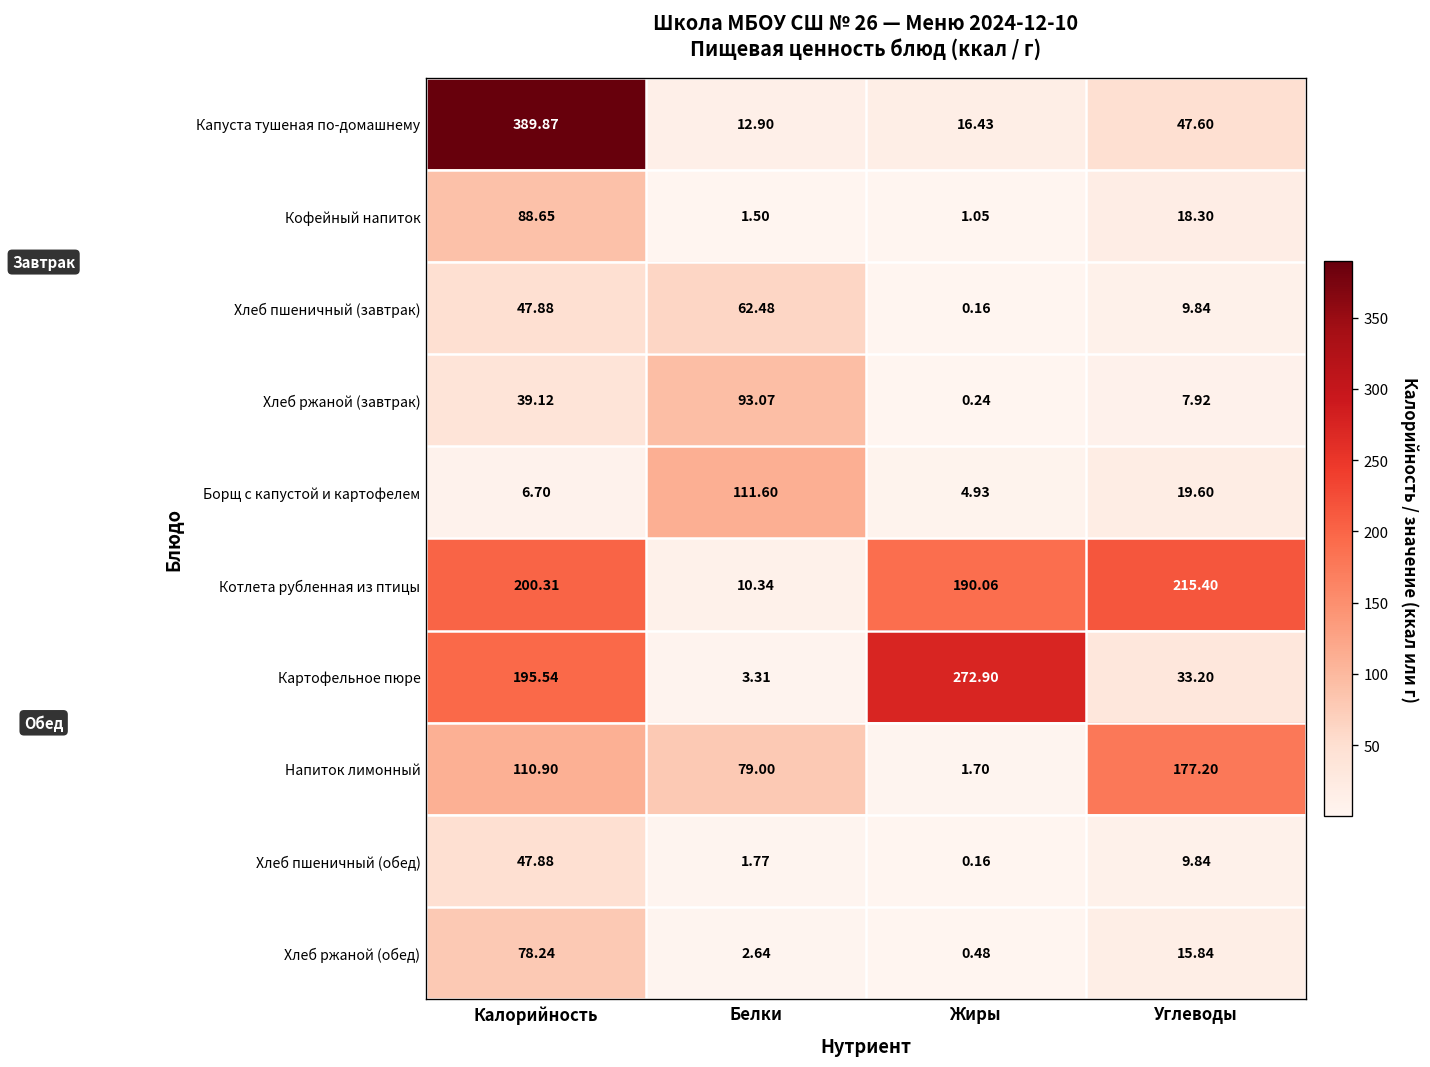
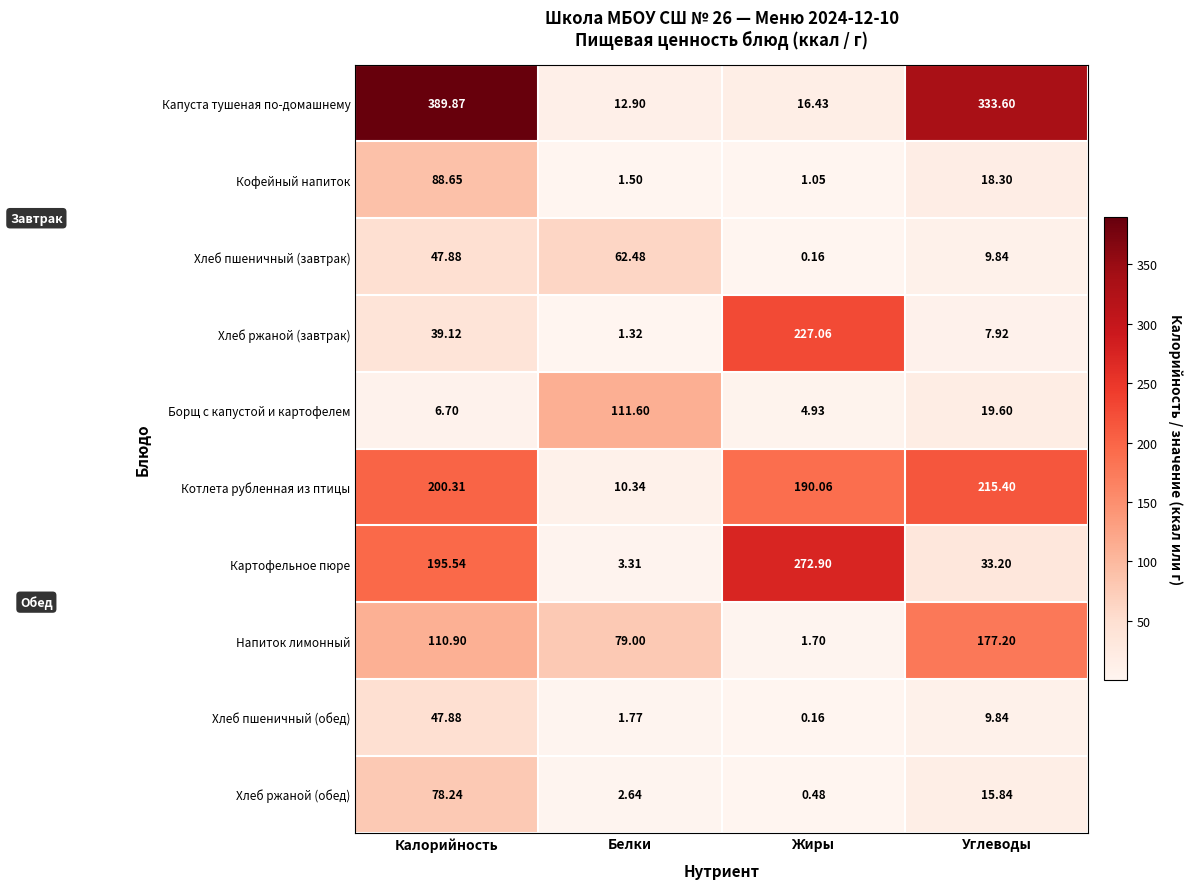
  {
    "Капуста тушеная по-домашнему": {
      "Калорийность": 389.87,
      "Белки": 12.90,
      "Жиры": 16.43,
-     "Углеводы": 47.60
+     "Углеводы": 333.60
    },
    "Кофейный напиток": {
      "Калорийность": 88.65,
      "Белки": 1.50,
      "Жиры": 1.05,
      "Углеводы": 18.30
    },
    "Хлеб пшеничный (завтрак)": {
      "Калорийность": 47.88,
      "Белки": 62.48,
      "Жиры": 0.16,
      "Углеводы": 9.84
    },
    "Хлеб ржаной (завтрак)": {
      "Калорийность": 39.12,
-     "Белки": 93.07,
-     "Жиры": 0.24,
+     "Белки": 1.32,
+     "Жиры": 227.06,
      "Углеводы": 7.92
    },
    "Борщ с капустой и картофелем": {
      "Калорийность": 6.70,
      "Белки": 111.60,
      "Жиры": 4.93,
      "Углеводы": 19.60
    },
    "Котлета рубленная из птицы": {
      "Калорийность": 200.31,
      "Белки": 10.34,
      "Жиры": 190.06,
      "Углеводы": 215.40
    },
    "Картофельное пюре": {
      "Калорийность": 195.54,
      "Белки": 3.31,
      "Жиры": 272.90,
      "Углеводы": 33.20
    },
    "Напиток лимонный": {
      "Калорийность": 110.90,
      "Белки": 79.00,
      "Жиры": 1.70,
      "Углеводы": 177.20
    },
    "Хлеб пшеничный (обед)": {
      "Калорийность": 47.88,
      "Белки": 1.77,
      "Жиры": 0.16,
      "Углеводы": 9.84
    },
    "Хлеб ржаной (обед)": {
      "Калорийность": 78.24,
      "Белки": 2.64,
      "Жиры": 0.48,
      "Углеводы": 15.84
    }
  }
